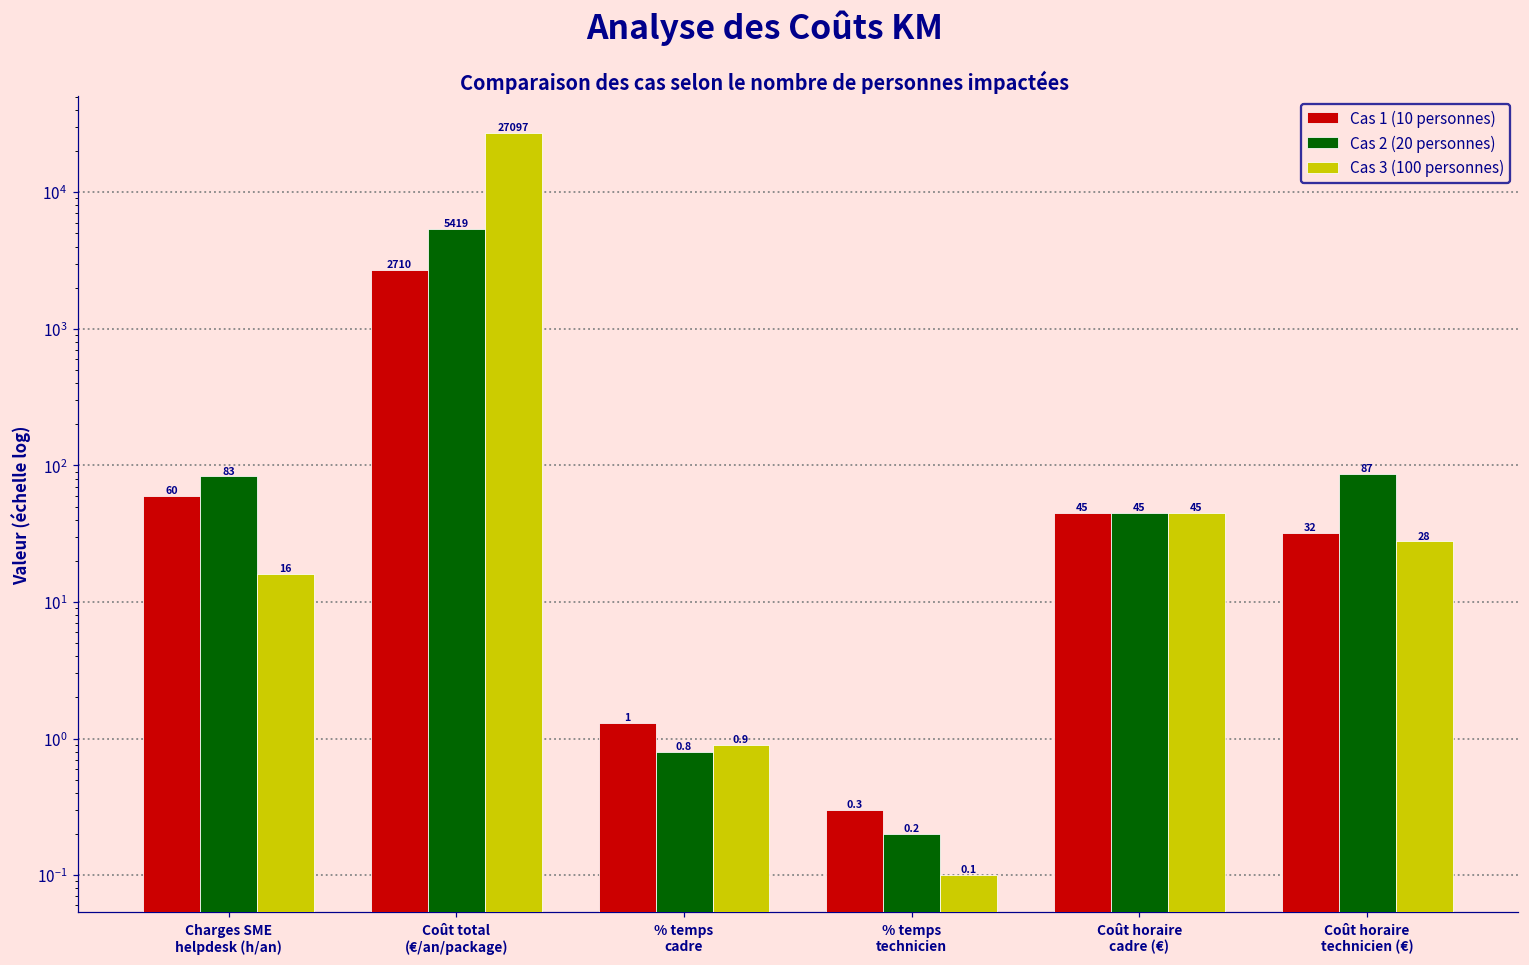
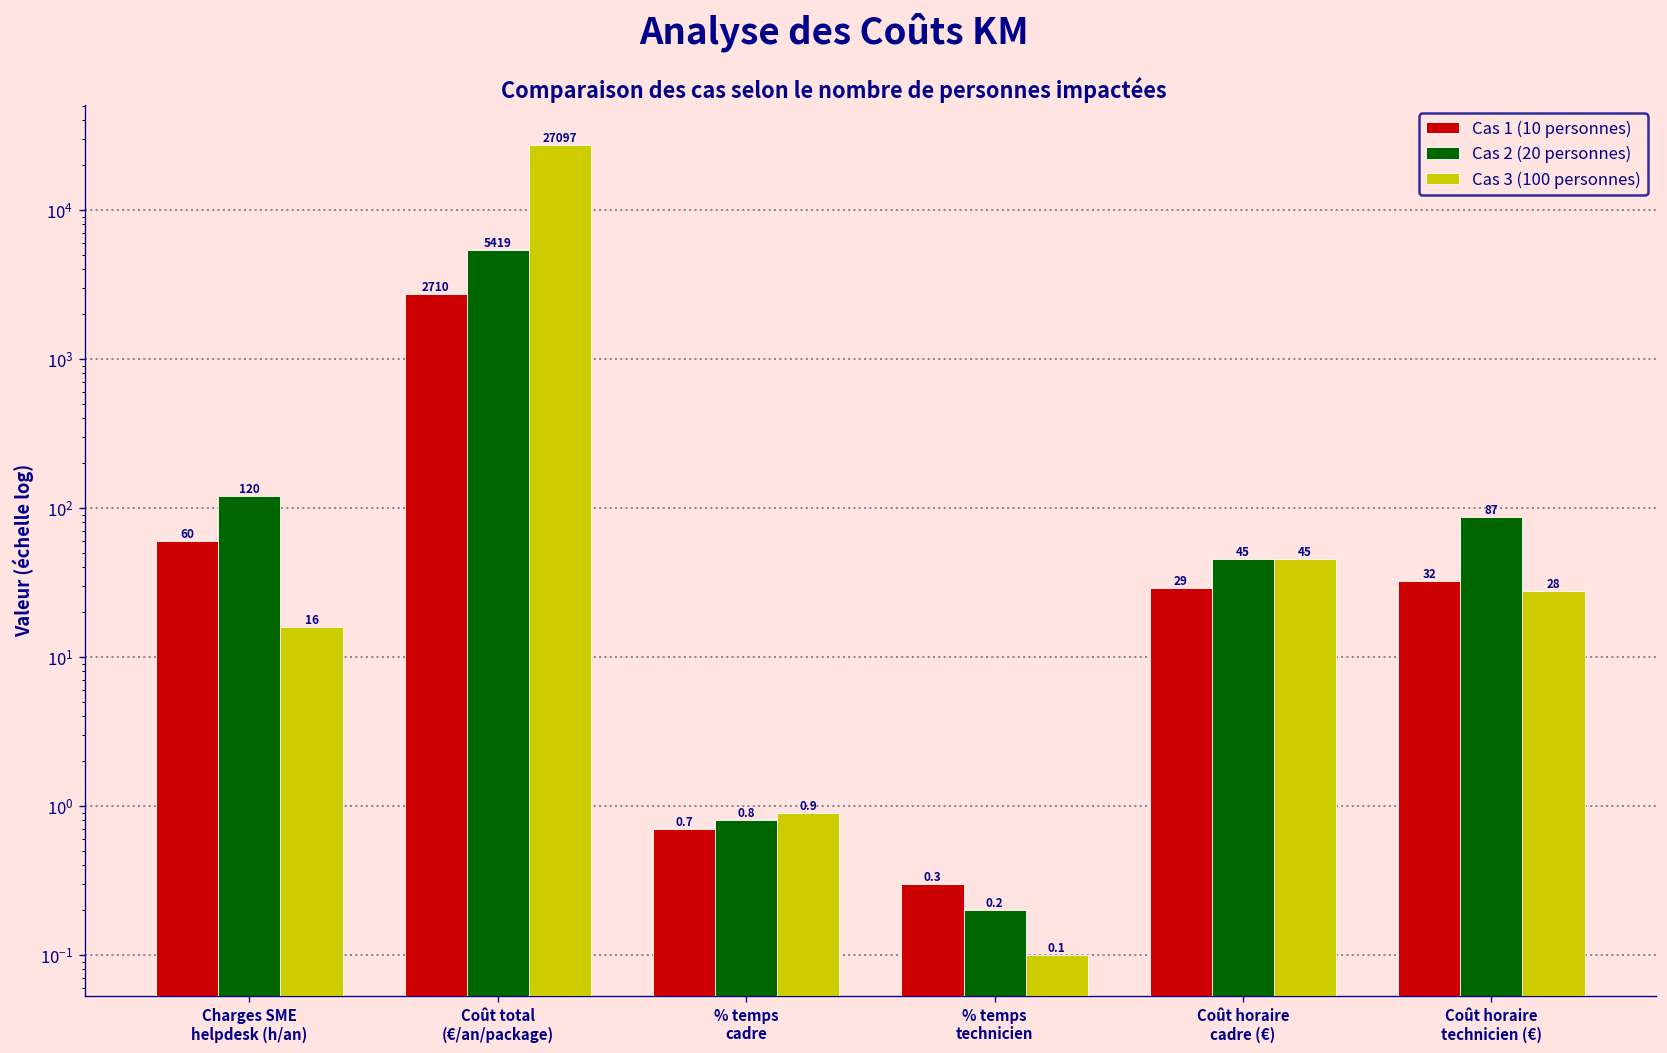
  {
    "Cas 1 (10 personnes)": {
      "Charges SME helpdesk (h/an)": 60,
      "Coût total (€/an/package)": 2710,
-     "% temps cadre": 1,
+     "% temps cadre": 0.7,
      "% temps technicien": 0.3,
-     "Coût horaire cadre (€)": 45,
+     "Coût horaire cadre (€)": 29,
      "Coût horaire technicien (€)": 32
    },
    "Cas 2 (20 personnes)": {
-     "Charges SME helpdesk (h/an)": 83,
+     "Charges SME helpdesk (h/an)": 120,
      "Coût total (€/an/package)": 5419,
      "% temps cadre": 0.8,
      "% temps technicien": 0.2,
      "Coût horaire cadre (€)": 45,
      "Coût horaire technicien (€)": 87
    },
    "Cas 3 (100 personnes)": {
      "Charges SME helpdesk (h/an)": 16,
      "Coût total (€/an/package)": 27097,
      "% temps cadre": 0.9,
      "% temps technicien": 0.1,
      "Coût horaire cadre (€)": 45,
      "Coût horaire technicien (€)": 28
    }
  }
